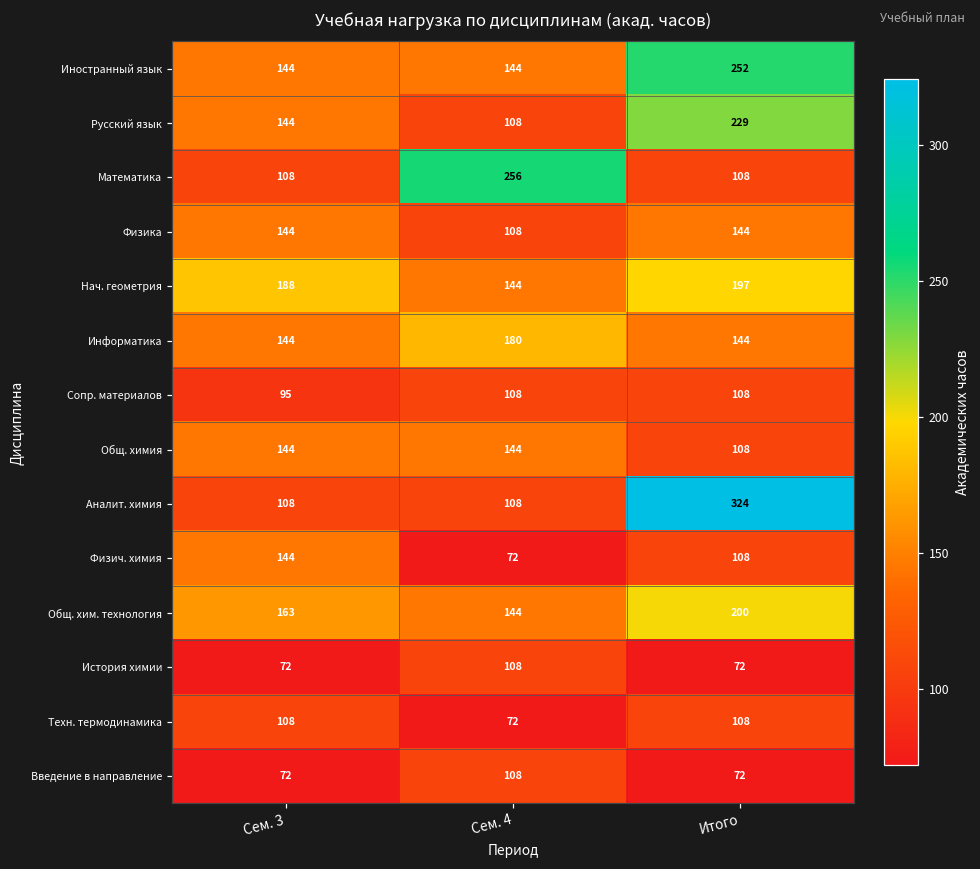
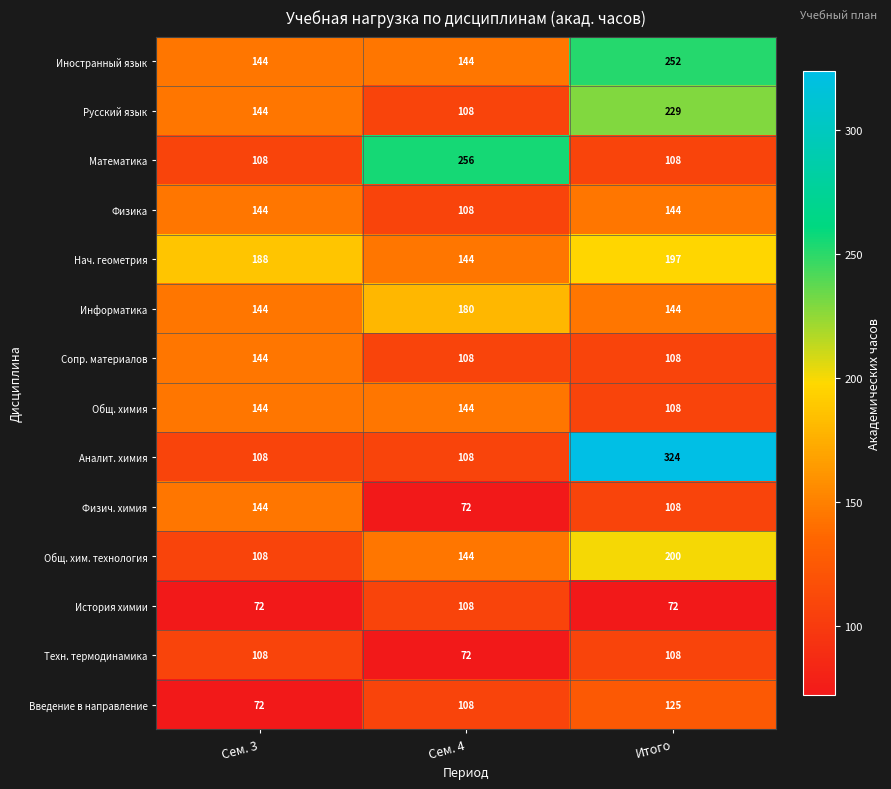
  {
    "Иностранный язык": {
      "Сем. 3": 144,
      "Сем. 4": 144,
      "Итого": 252
    },
    "Русский язык": {
      "Сем. 3": 144,
      "Сем. 4": 108,
      "Итого": 229
    },
    "Математика": {
      "Сем. 3": 108,
      "Сем. 4": 256,
      "Итого": 108
    },
    "Физика": {
      "Сем. 3": 144,
      "Сем. 4": 108,
      "Итого": 144
    },
    "Нач. геометрия": {
      "Сем. 3": 188,
      "Сем. 4": 144,
      "Итого": 197
    },
    "Информатика": {
      "Сем. 3": 144,
      "Сем. 4": 180,
      "Итого": 144
    },
    "Сопр. материалов": {
-     "Сем. 3": 95,
+     "Сем. 3": 144,
      "Сем. 4": 108,
      "Итого": 108
    },
    "Общ. химия": {
      "Сем. 3": 144,
      "Сем. 4": 144,
      "Итого": 108
    },
    "Аналит. химия": {
      "Сем. 3": 108,
      "Сем. 4": 108,
      "Итого": 324
    },
    "Физич. химия": {
      "Сем. 3": 144,
      "Сем. 4": 72,
      "Итого": 108
    },
    "Общ. хим. технология": {
-     "Сем. 3": 163,
+     "Сем. 3": 108,
      "Сем. 4": 144,
      "Итого": 200
    },
    "История химии": {
      "Сем. 3": 72,
      "Сем. 4": 108,
      "Итого": 72
    },
    "Техн. термодинамика": {
      "Сем. 3": 108,
      "Сем. 4": 72,
      "Итого": 108
    },
    "Введение в направление": {
      "Сем. 3": 72,
      "Сем. 4": 108,
-     "Итого": 72
+     "Итого": 125
    }
  }
